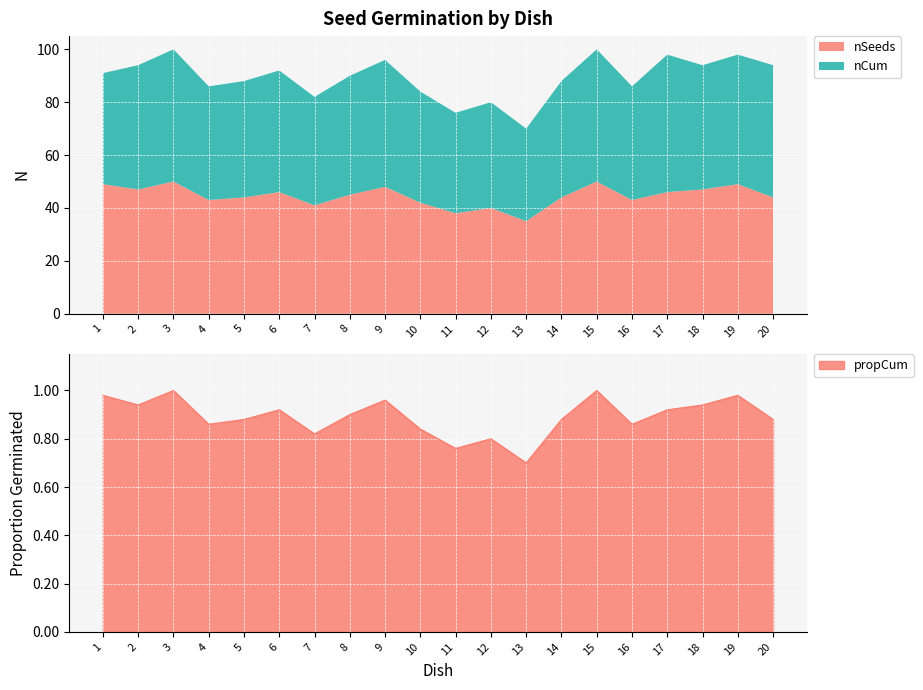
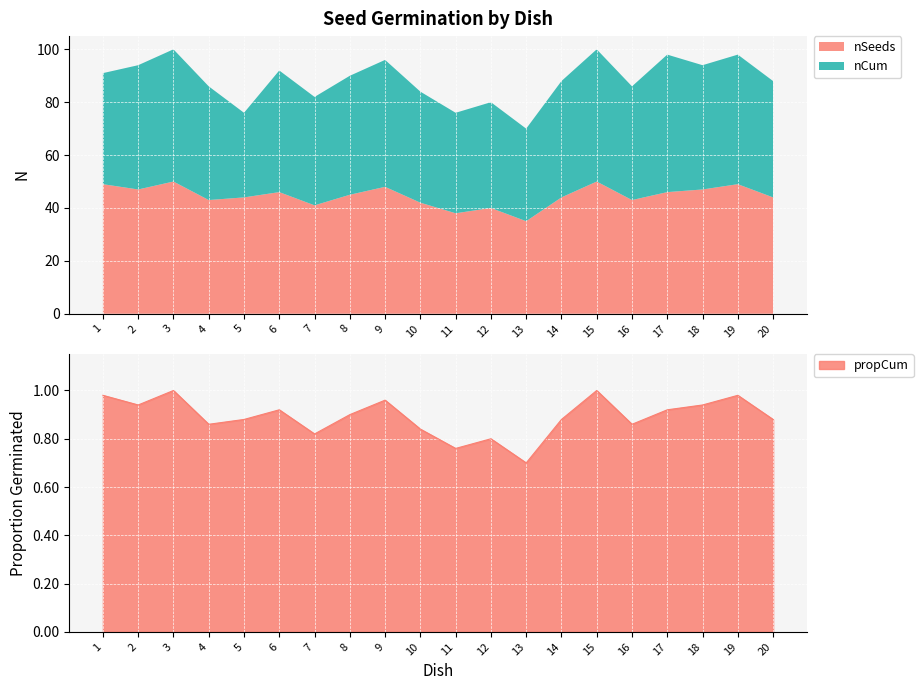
  {
    "Seed Germination by Dish": {
      "nSeeds": {
        "1": 49,
        "2": 47,
        "3": 50,
        "4": 43,
        "5": 44,
        "6": 46,
        "7": 41,
        "8": 45,
        "9": 48,
        "10": 42,
        "11": 38,
        "12": 40,
        "13": 35,
        "14": 44,
        "15": 50,
        "16": 43,
        "17": 46,
        "18": 47,
        "19": 49,
        "20": 44
      },
      "nCum": {
        "1": 42,
        "2": 47,
        "3": 50,
        "4": 43,
-       "5": 44,
+       "5": 32,
        "6": 46,
        "7": 41,
        "8": 45,
        "9": 48,
        "10": 42,
        "11": 38,
        "12": 40,
        "13": 35,
        "14": 44,
        "15": 50,
        "16": 43,
        "17": 52,
        "18": 47,
        "19": 49,
-       "20": 50
+       "20": 44
      }
    }
  }
